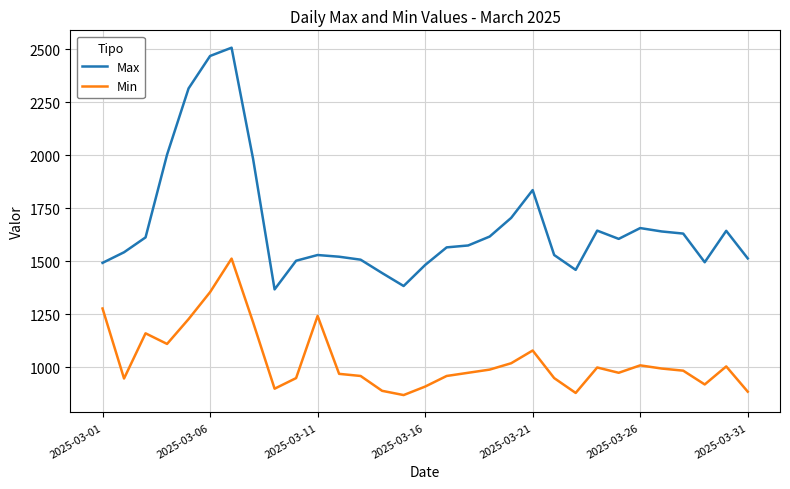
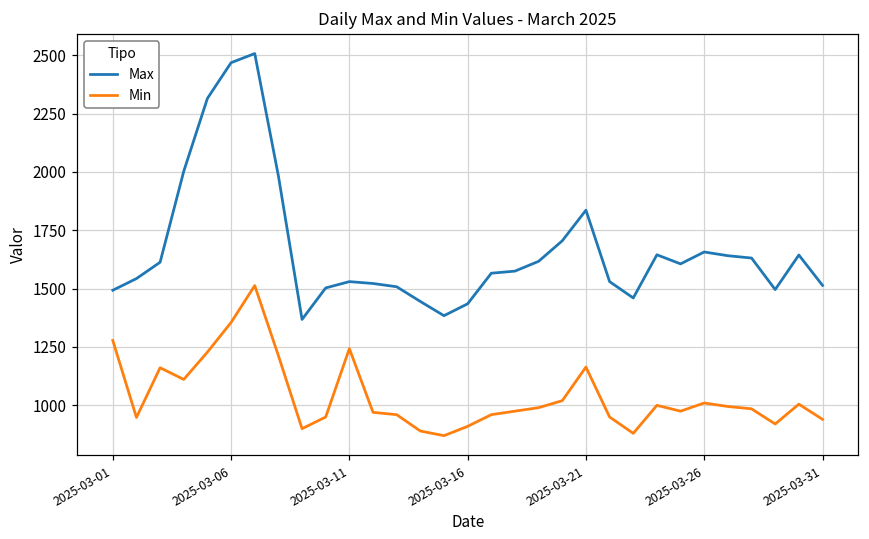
  {
    "Max": {
      "2025-03-01": 1490,
      "2025-03-06": 2470,
      "2025-03-11": 1530,
-     "2025-03-16": 1480,
+     "2025-03-16": 1440,
      "2025-03-21": 1840,
      "2025-03-26": 1660,
      "2025-03-31": 1510
    },
    "Min": {
      "2025-03-01": 1280,
      "2025-03-06": 1360,
      "2025-03-11": 1240,
      "2025-03-16": 910,
-     "2025-03-21": 1080,
+     "2025-03-21": 1160,
      "2025-03-26": 1010,
-     "2025-03-31": 890
+     "2025-03-31": 940
    }
  }
